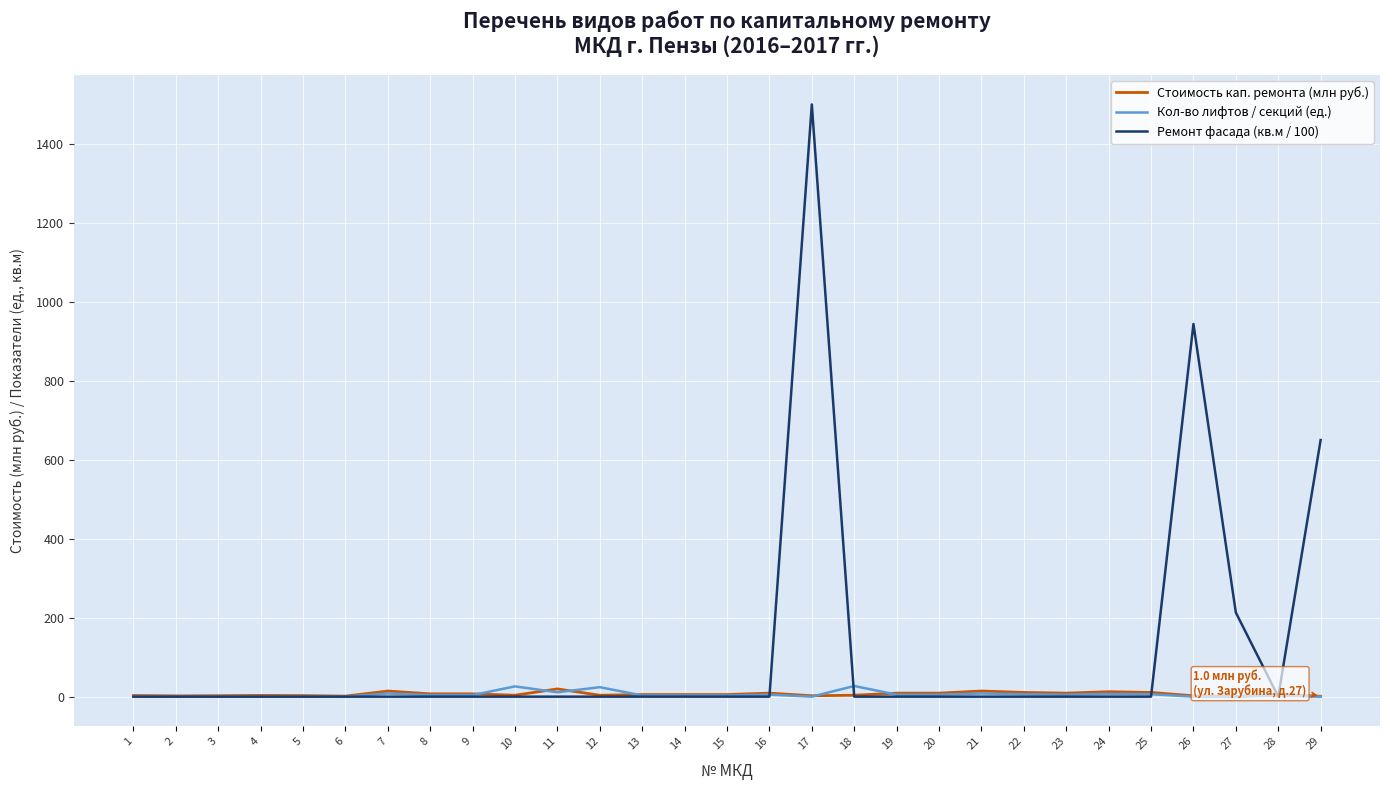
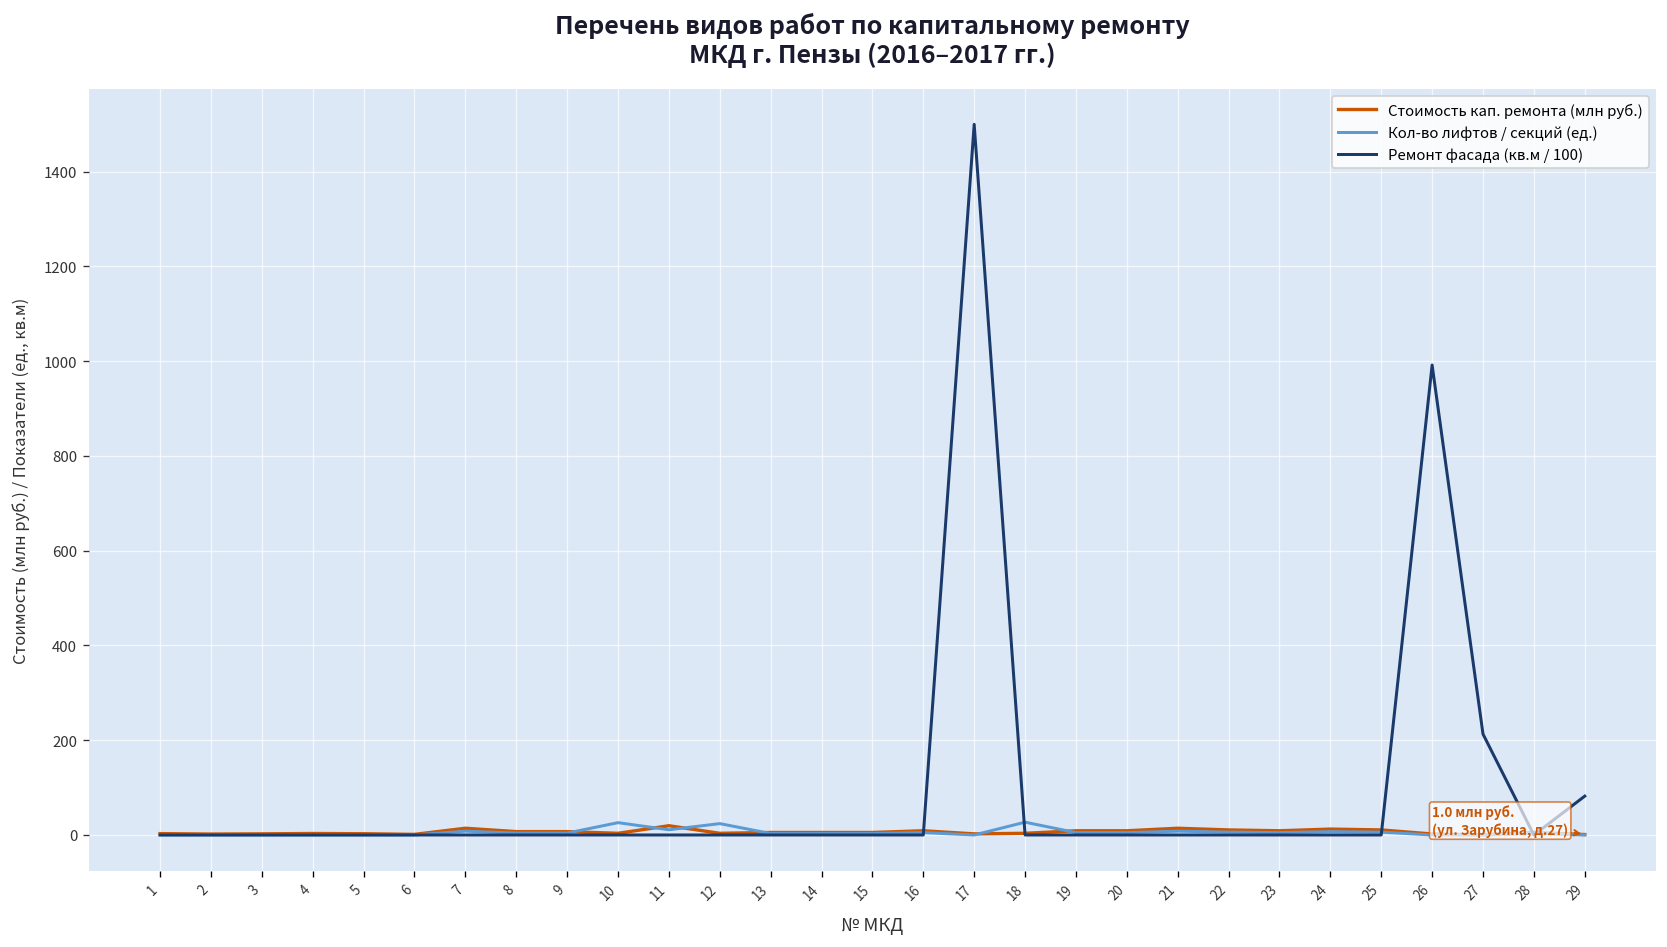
  {
    "Стоимость кап. ремонта (млн руб.)": {
      "11": 20
    },
    "Кол-во лифтов / секций (ед.)": {
      "10": 30,
      "11": 10,
      "12": 20,
      "18": 30
    },
    "Ремонт фасада (кв.м / 100)": {
      "7": 0,
      "11": 0,
      "17": 1500,
      "21": 0,
      "24": 0,
-     "26": 940,
+     "26": 990,
      "27": 210,
-     "29": 650
+     "29": 80
    }
  }
